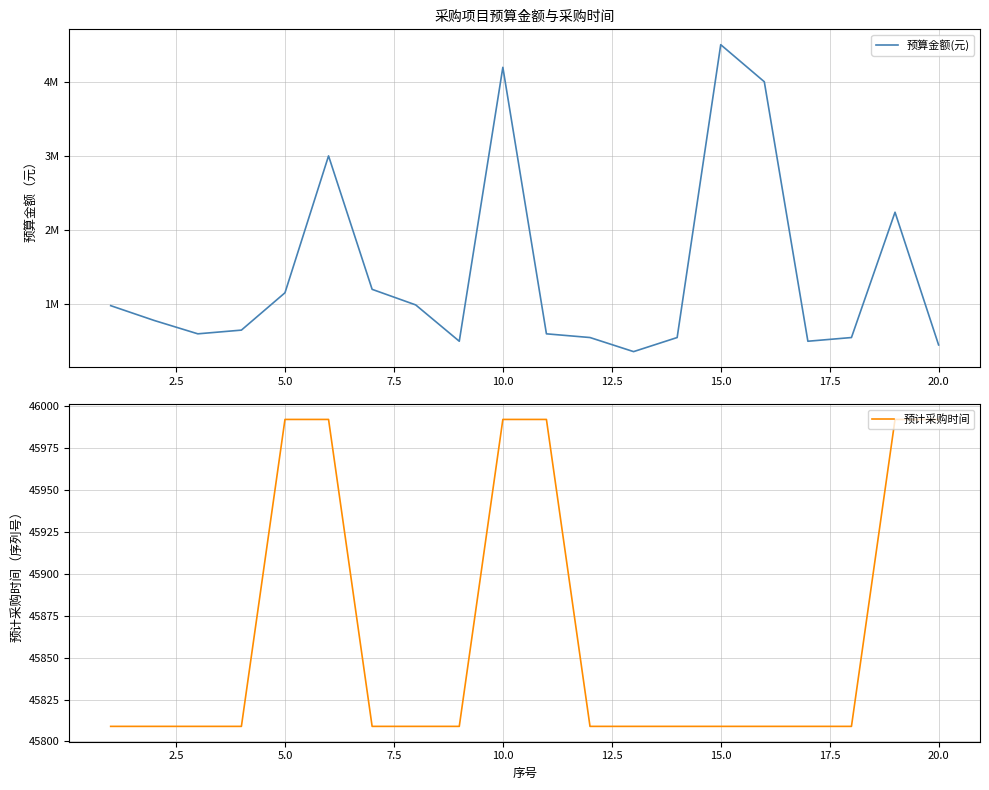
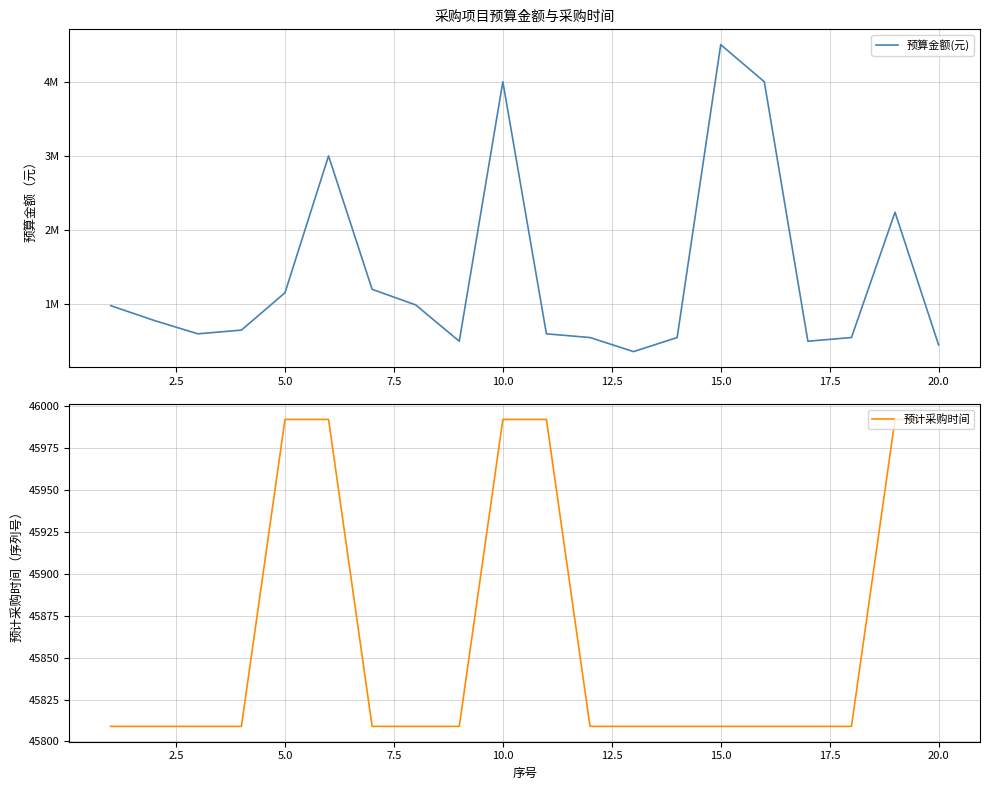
  {
    "采购项目预算金额与采购时间": {
      "5.0": 1200000,
-     "10.0": 4200000,
+     "10.0": 4000000,
      "15.0": 4500000,
      "20.0": 500000
    }
  }
